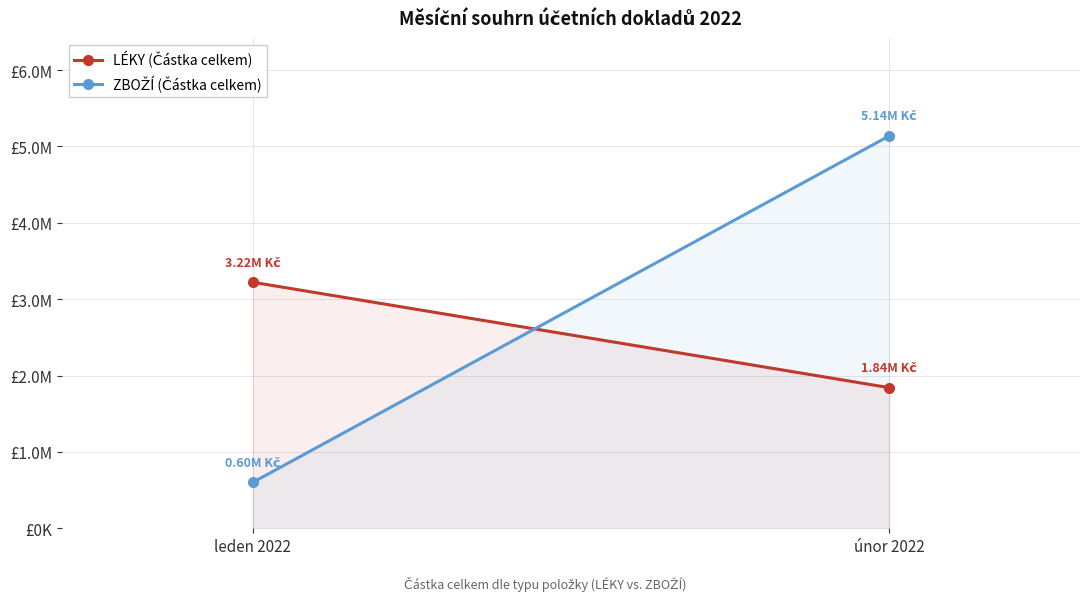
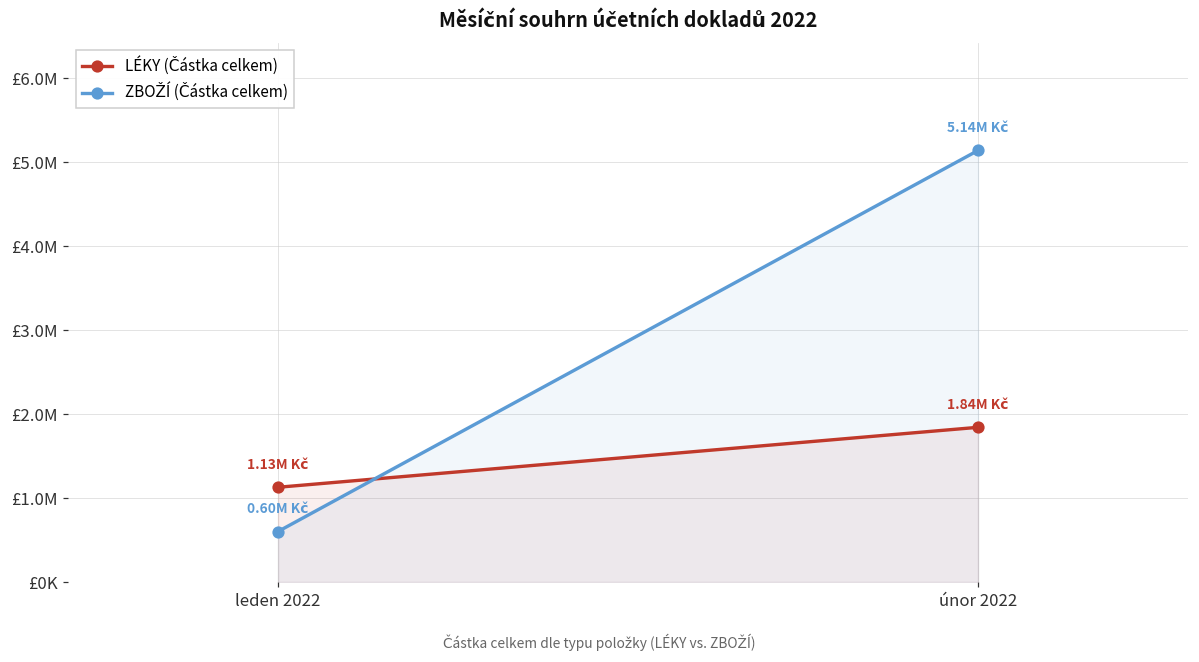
  {
    "LÉKY (Částka celkem)": {
-     "leden 2022": "3.22M",
+     "leden 2022": "1.13M",
      "únor 2022": "1.84M"
    },
    "ZBOŽÍ (Částka celkem)": {
      "leden 2022": "0.60M",
      "únor 2022": "5.14M"
    }
  }
